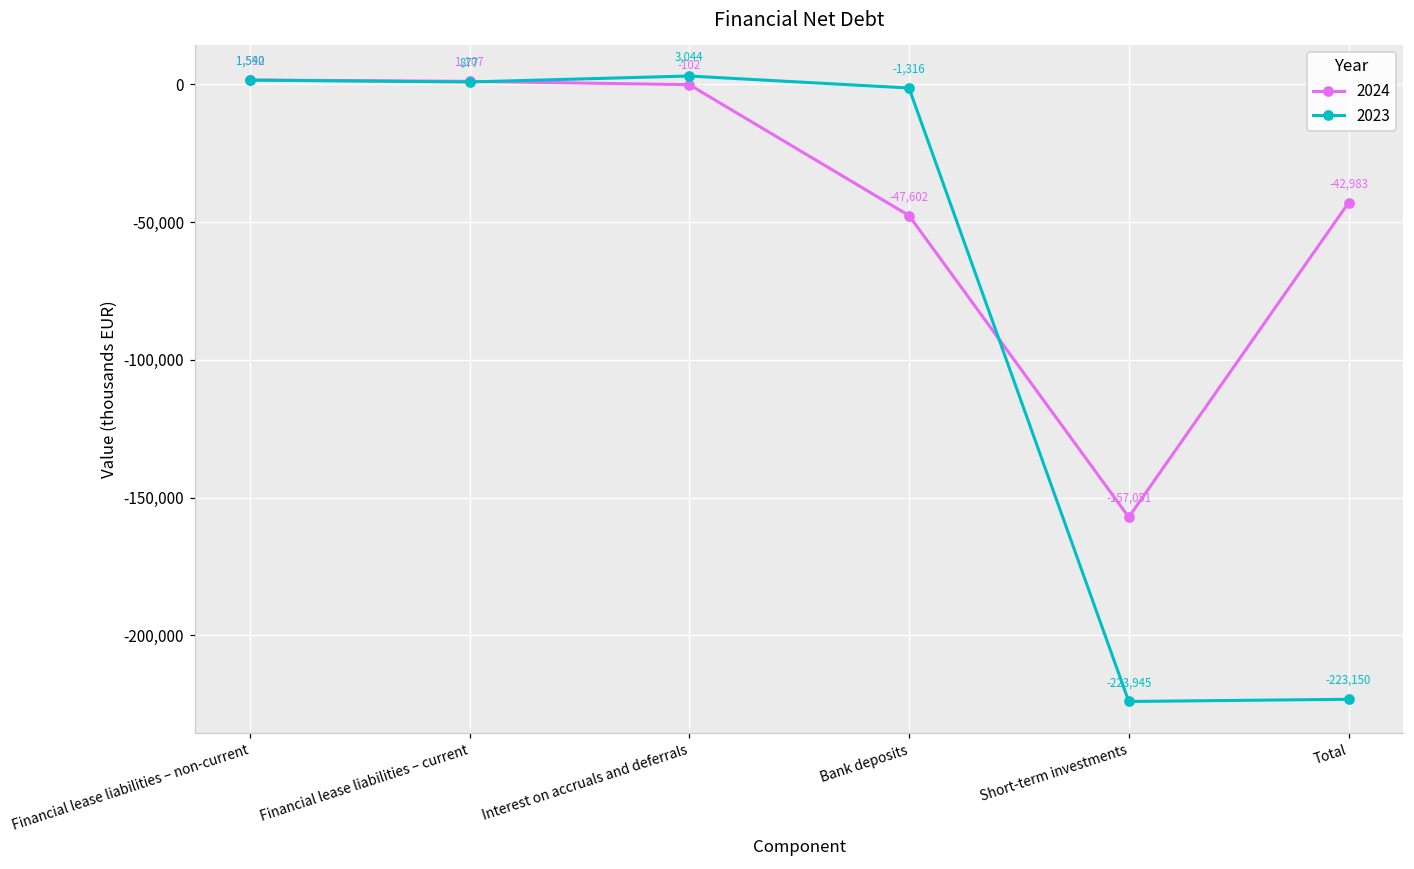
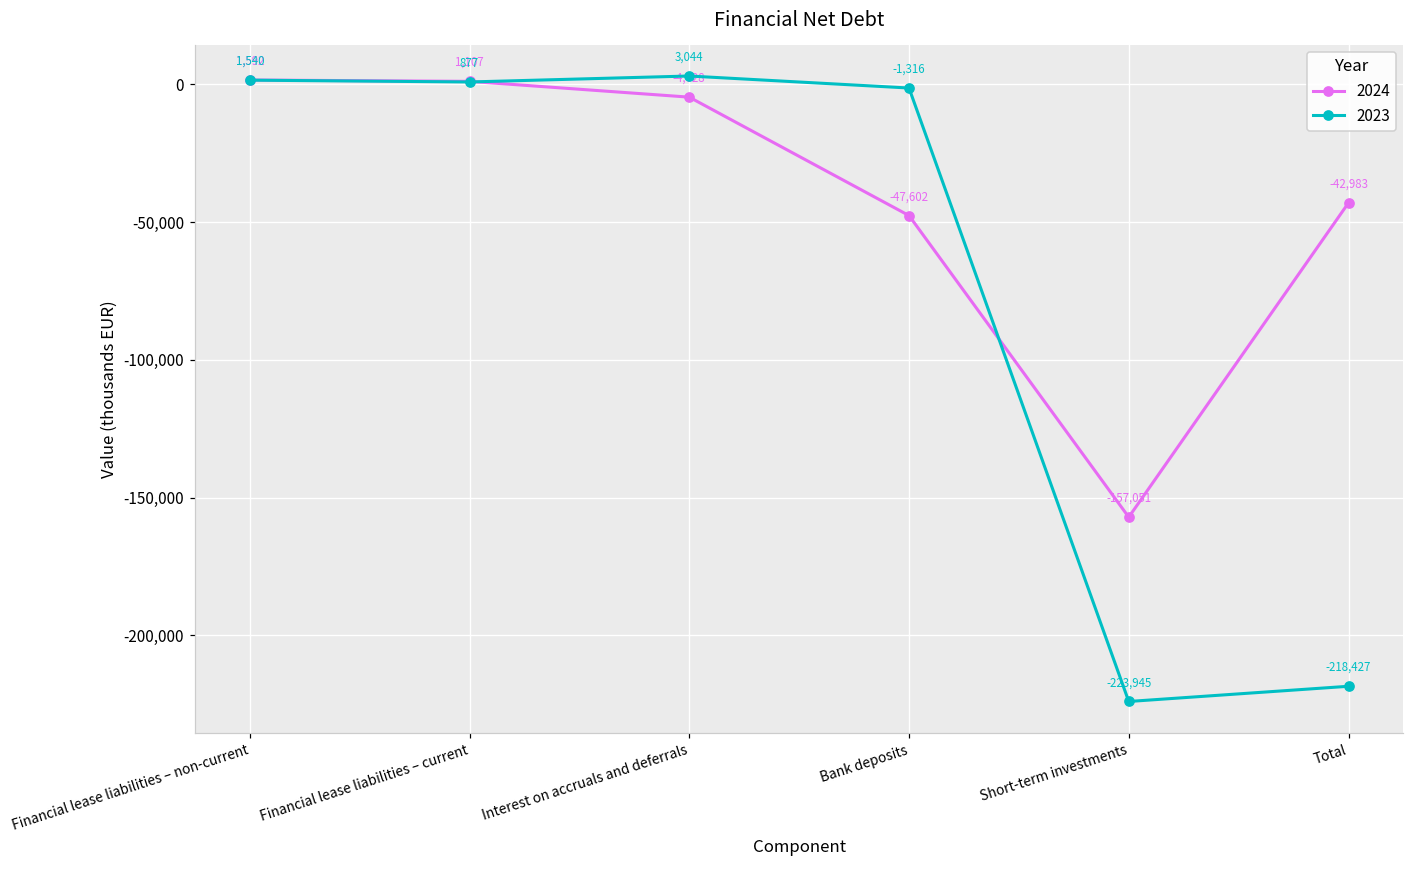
  {
    "2024": {
-     "Interest on accruals and deferrals": "-102",
+     "Interest on accruals and deferrals": "-4,628",
      "Bank deposits": "-47,602",
      "Short-term investments": "-157,051",
      "Total": "-42,983"
    },
    "2023": {
      "Interest on accruals and deferrals": "3,044",
      "Bank deposits": "-1,316",
      "Short-term investments": "-223,945",
-     "Total": "-223,150"
+     "Total": "-218,427"
    }
  }
